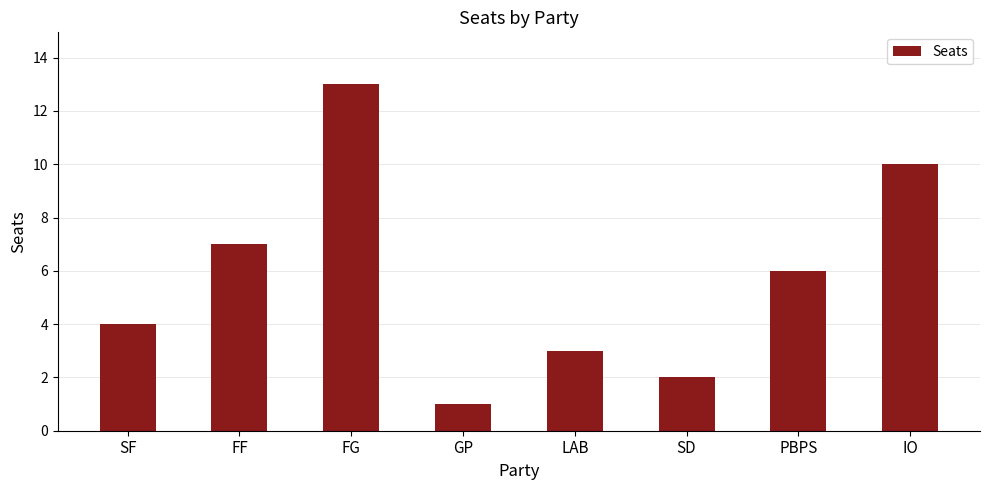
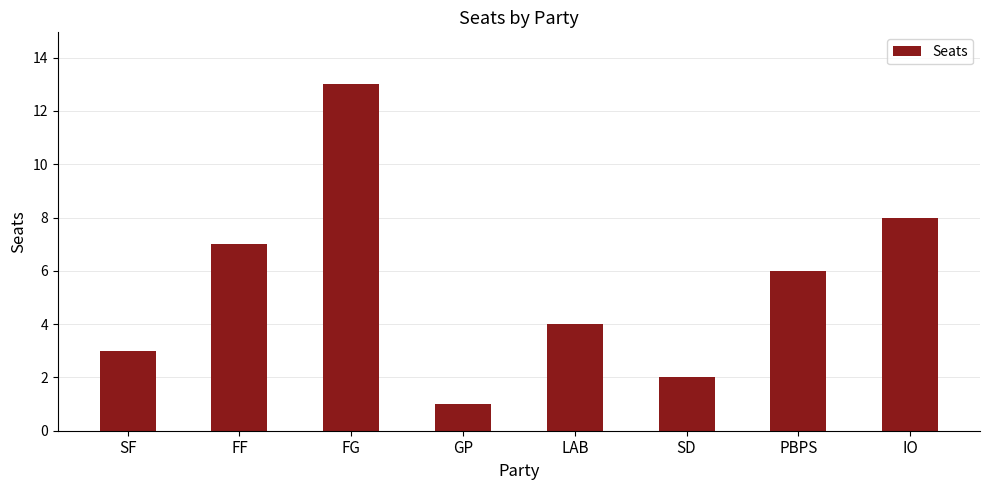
  {
-   "SF": 4,
+   "SF": 3,
    "FF": 7,
    "FG": 13,
    "GP": 1,
-   "LAB": 3,
+   "LAB": 4,
    "SD": 2,
    "PBPS": 6,
-   "IO": 10
+   "IO": 8
  }
